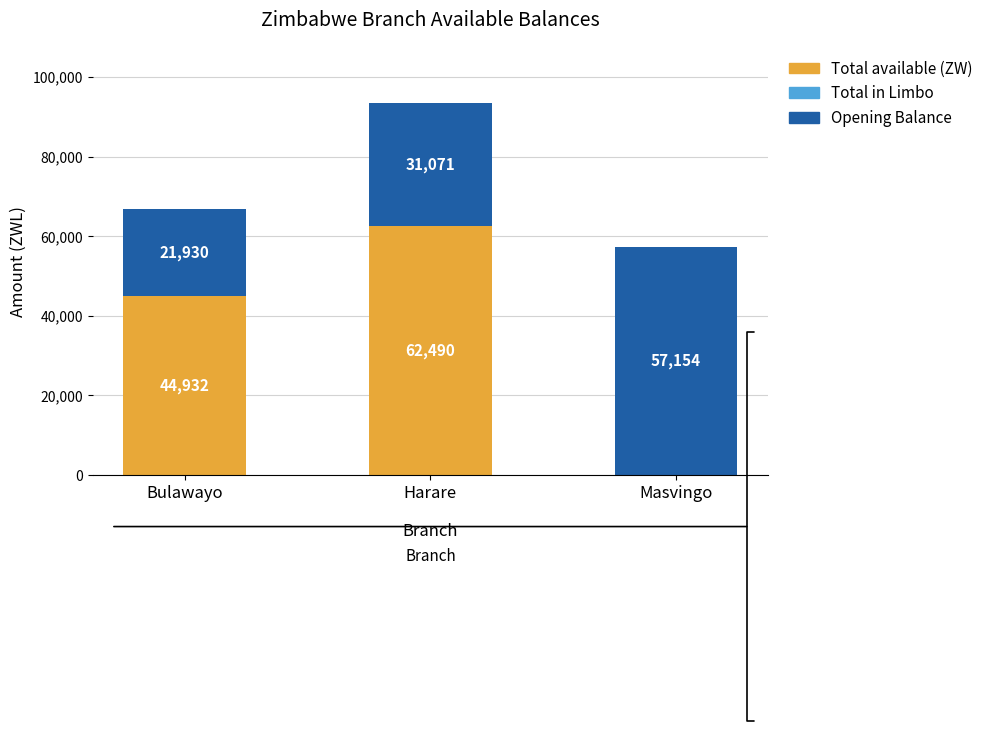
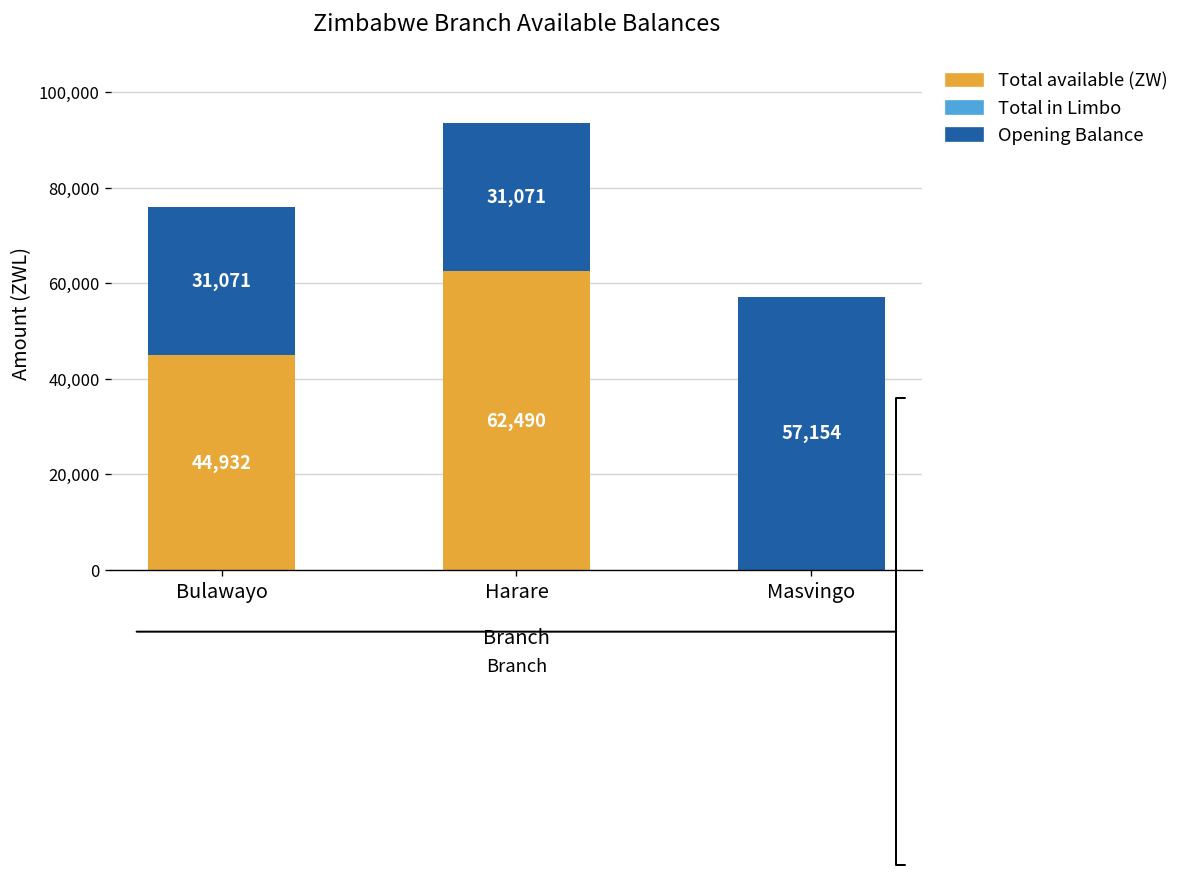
  {
    "Total in Limbo": {
      "Bulawayo": "44,932",
      "Harare": "62,490"
    },
    "Opening Balance": {
-     "Bulawayo": "21,930",
+     "Bulawayo": "31,071",
      "Harare": "31,071",
      "Masvingo": "57,154"
    }
  }
